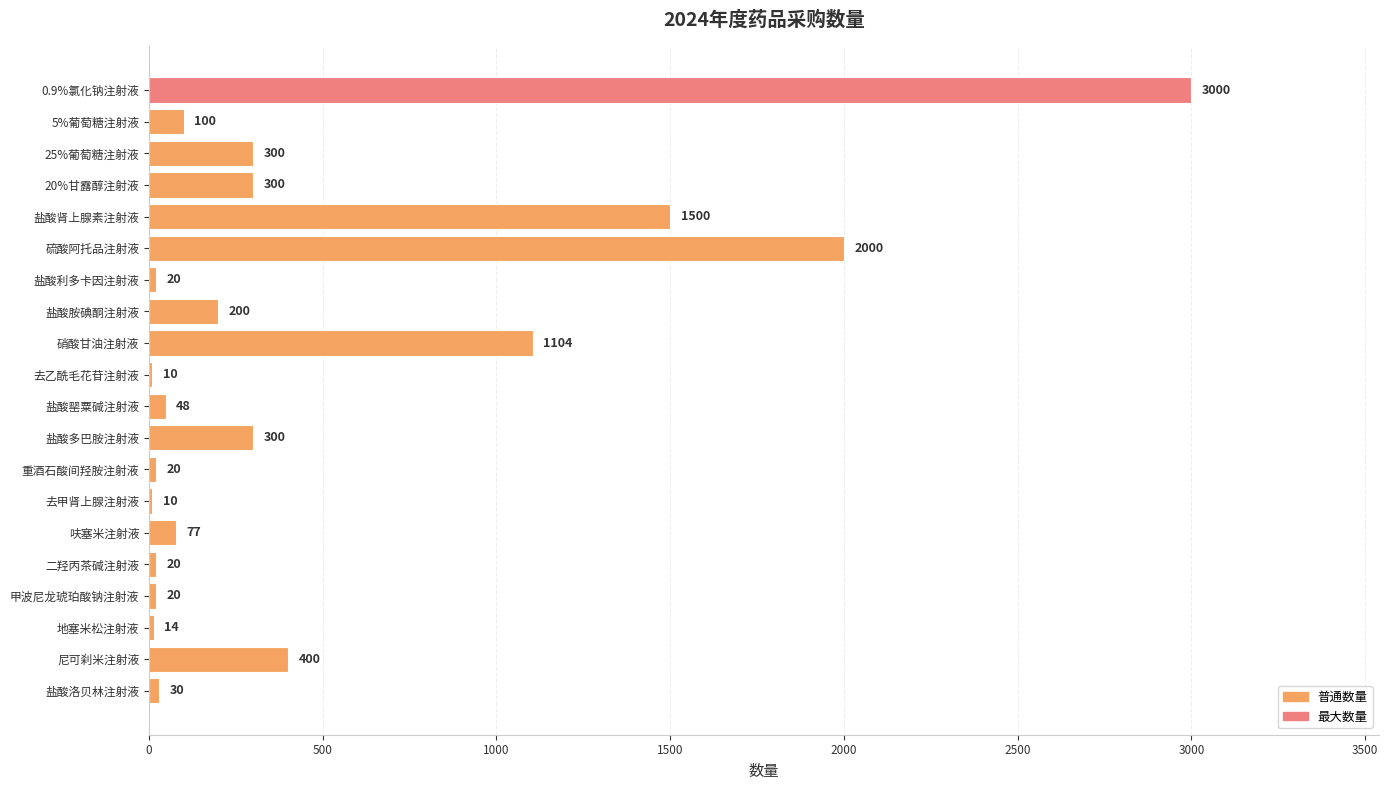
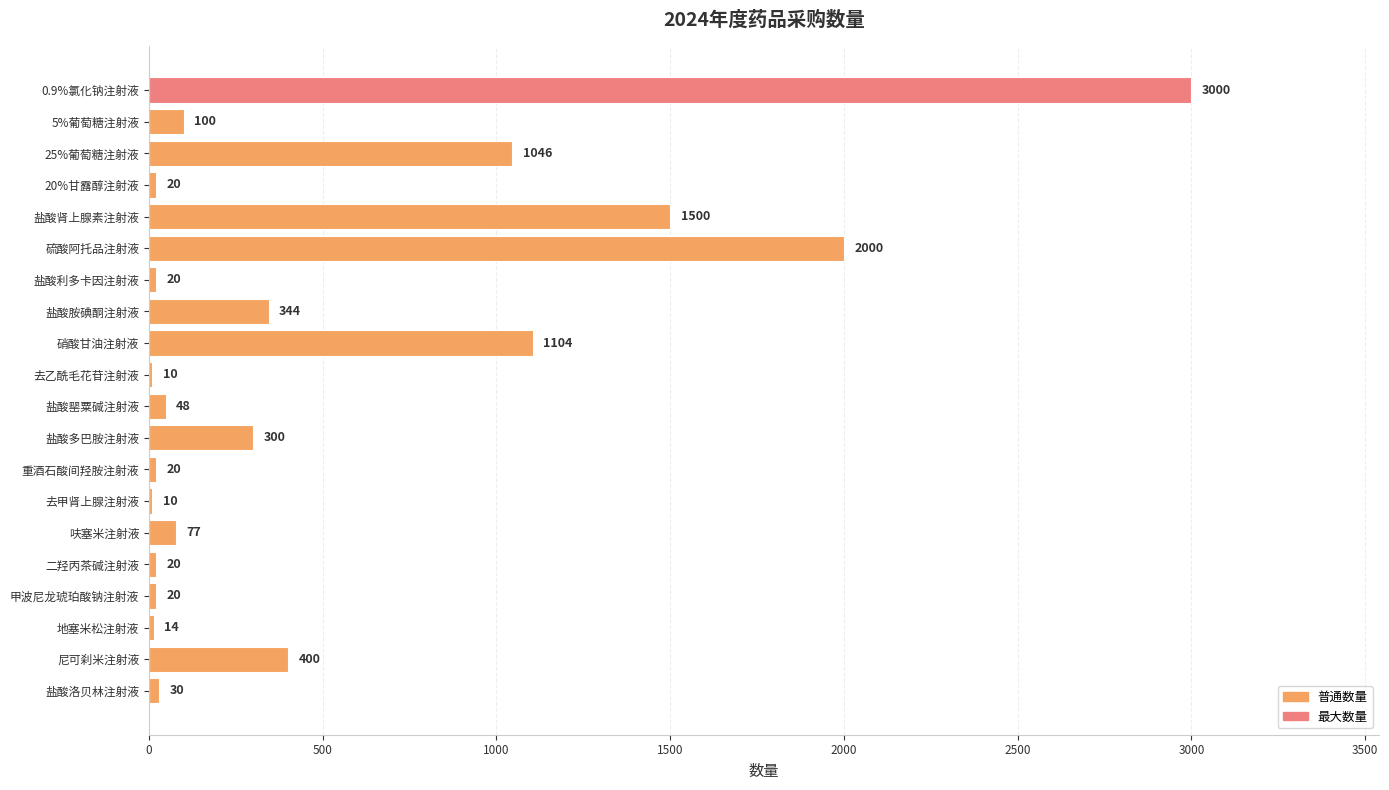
  {
    "0.9%氯化钠注射液": 3000,
    "5%葡萄糖注射液": 100,
-   "25%葡萄糖注射液": 300,
-   "20%甘露醇注射液": 300,
+   "25%葡萄糖注射液": 1046,
+   "20%甘露醇注射液": 20,
    "盐酸肾上腺素注射液": 1500,
    "硫酸阿托品注射液": 2000,
    "盐酸利多卡因注射液": 20,
-   "盐酸胺碘酮注射液": 200,
+   "盐酸胺碘酮注射液": 344,
    "硝酸甘油注射液": 1104,
    "去乙酰毛花苷注射液": 10,
    "盐酸罂粟碱注射液": 48,
    "盐酸多巴胺注射液": 300,
    "重酒石酸间羟胺注射液": 20,
    "去甲肾上腺注射液": 10,
    "呋塞米注射液": 77,
    "二羟丙茶碱注射液": 20,
    "甲波尼龙琥珀酸钠注射液": 20,
    "地塞米松注射液": 14,
    "尼可刹米注射液": 400,
    "盐酸洛贝林注射液": 30
  }
